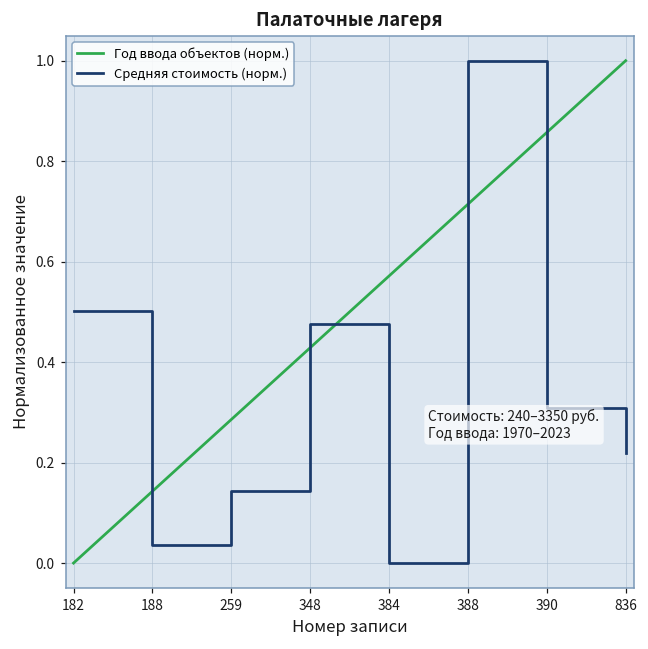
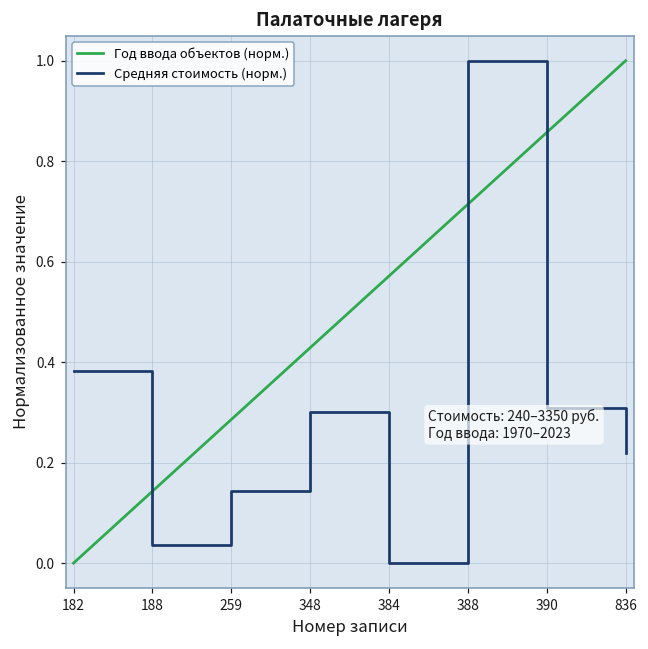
  {
    "Год ввода объектов (норм.)": {
      "182": 0.00,
      "836": 1.00
    },
    "Средняя стоимость (норм.)": {
-     "182": 0.50,
+     "182": 0.38,
      "188": 0.04,
      "259": 0.14,
-     "348": 0.48,
+     "348": 0.30,
      "384": 0.00,
      "388": 1.00,
      "836": 0.22
    }
  }
